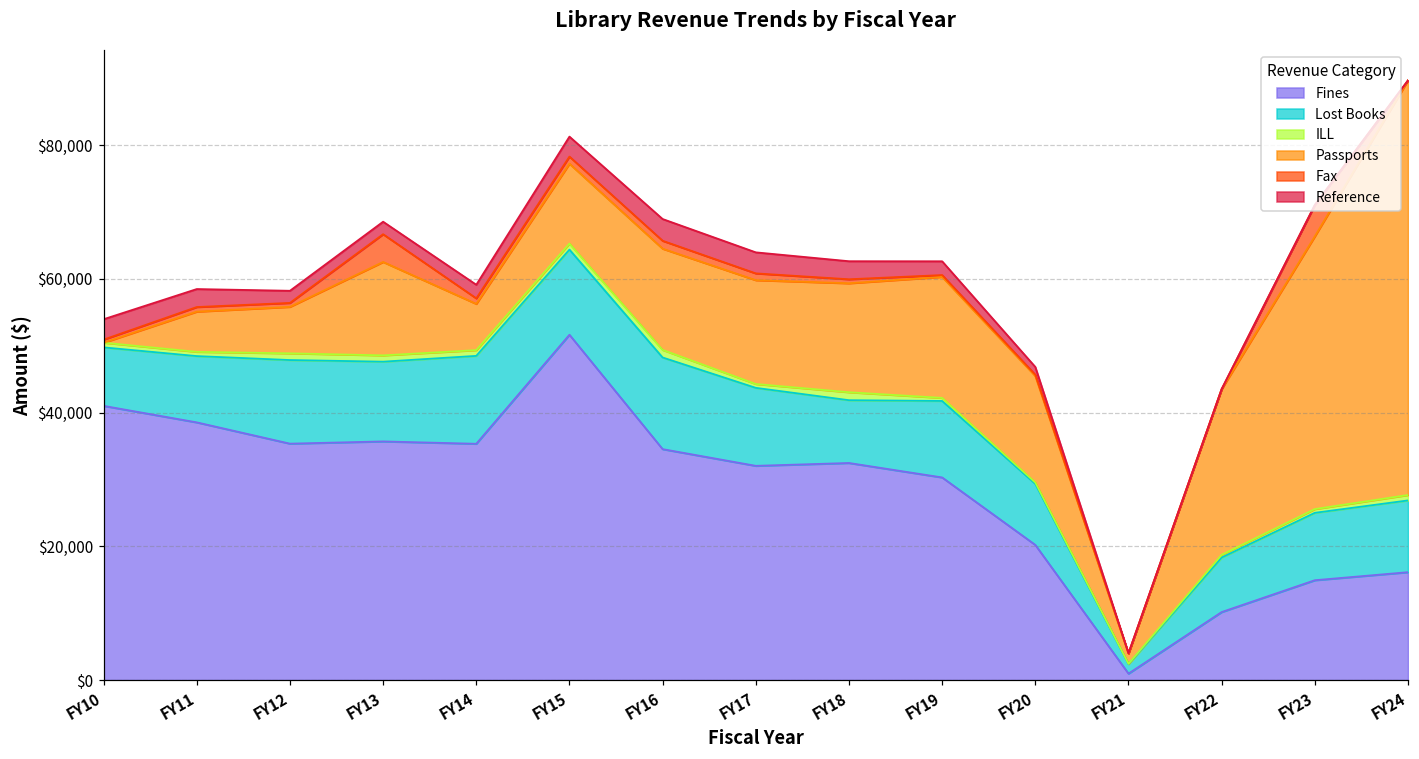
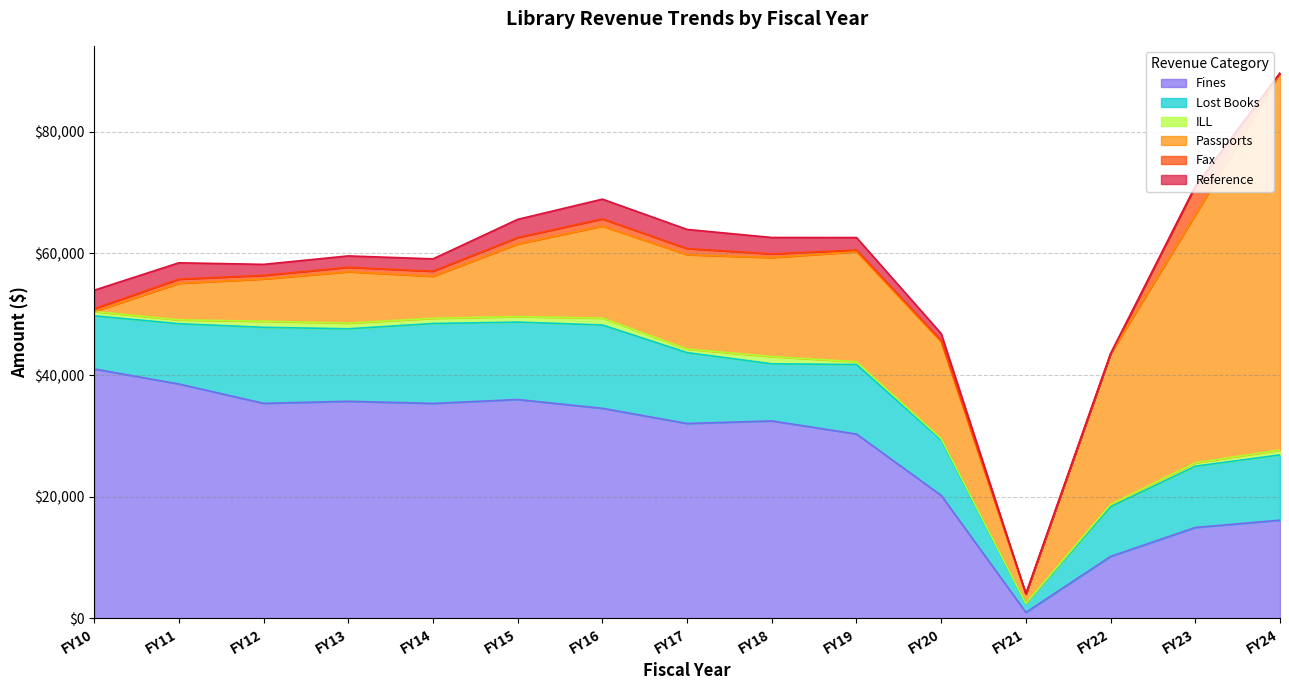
  {
    "Fines": {
      "FY10": "$41,000",
      "FY11": "$39,000",
      "FY12": "$35,000",
      "FY13": "$36,000",
      "FY14": "$35,000",
-     "FY15": "$52,000",
+     "FY15": "$36,000",
      "FY16": "$35,000",
      "FY17": "$32,000",
      "FY18": "$32,000",
      "FY19": "$30,000",
      "FY20": "$20,000",
      "FY21": "$1,000",
      "FY22": "$10,000",
      "FY23": "$15,000",
      "FY24": "$16,000"
    },
    "Lost Books": {
      "FY10": "$9,000",
      "FY11": "$10,000",
      "FY12": "$13,000",
      "FY13": "$12,000",
      "FY14": "$13,000",
      "FY15": "$13,000",
      "FY16": "$14,000",
      "FY17": "$12,000",
      "FY18": "$9,000",
      "FY19": "$11,000",
      "FY23": "$10,000",
      "FY24": "$11,000"
    },
    "ILL": {
      "FY11": "$1,000",
      "FY12": "$1,000",
      "FY13": "$1,000",
      "FY14": "$1,000",
      "FY15": "$1,000",
      "FY16": "$1,000",
      "FY17": "$1,000",
      "FY18": "$1,000",
      "FY19": "$0",
      "FY23": "$1,000",
      "FY24": "$1,000"
    },
    "Passports": {
      "FY11": "$6,000",
      "FY12": "$7,000",
-     "FY13": "$14,000",
+     "FY13": "$8,000",
      "FY14": "$7,000",
      "FY15": "$12,000",
      "FY16": "$15,000",
      "FY17": "$16,000",
      "FY18": "$16,000",
      "FY23": "$41,000"
    },
    "Fax": {
      "FY10": "$0",
      "FY11": "$1,000",
      "FY12": "$1,000",
-     "FY13": "$4,000",
+     "FY13": "$1,000",
      "FY14": "$1,000",
      "FY15": "$1,000",
      "FY16": "$1,000",
      "FY17": "$1,000",
      "FY18": "$1,000"
    },
    "Reference": {
      "FY10": "$3,000",
      "FY11": "$3,000",
      "FY12": "$2,000",
      "FY13": "$2,000",
      "FY14": "$2,000",
      "FY15": "$3,000",
      "FY16": "$3,000",
      "FY17": "$3,000",
      "FY18": "$3,000",
      "FY19": "$2,000",
      "FY20": "$1,000"
    }
  }
